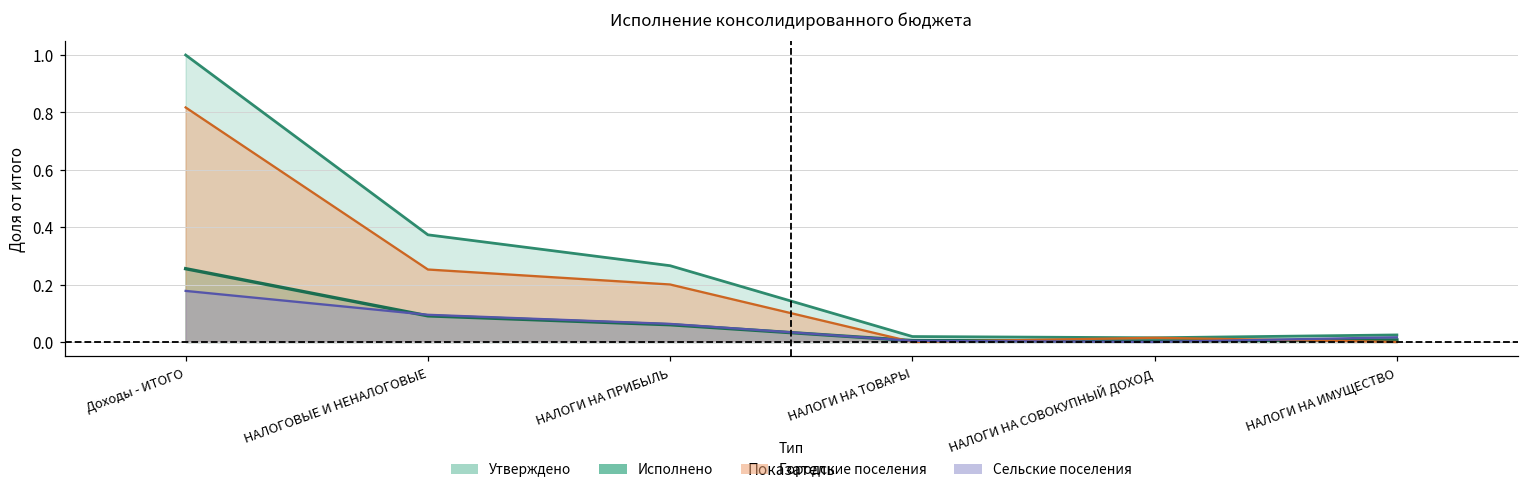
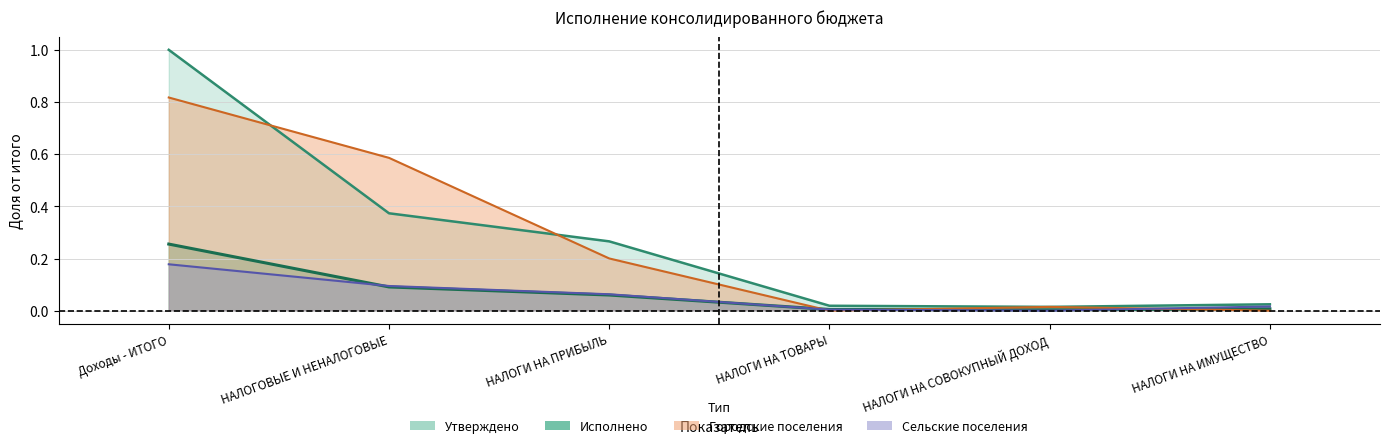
  {
    "Городские поселения": {
      "Доходы - ИТОГО": 0.82,
-     "НАЛОГОВЫЕ И НЕНАЛОГОВЫЕ": 0.25,
+     "НАЛОГОВЫЕ И НЕНАЛОГОВЫЕ": 0.59,
      "НАЛОГИ НА ПРИБЫЛЬ": 0.20
    }
  }
